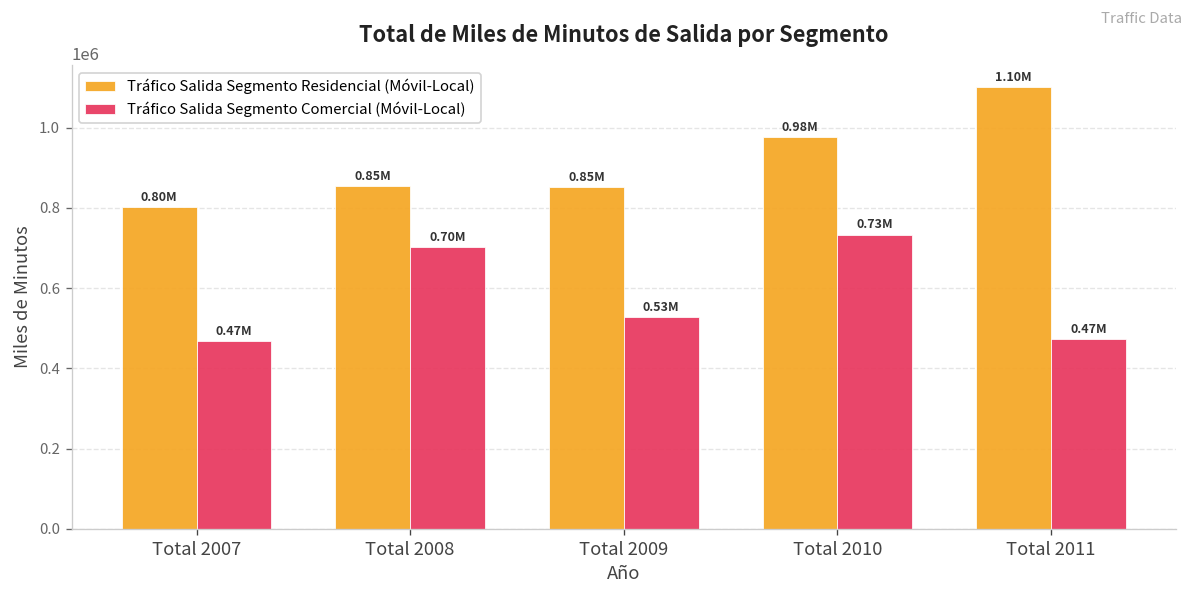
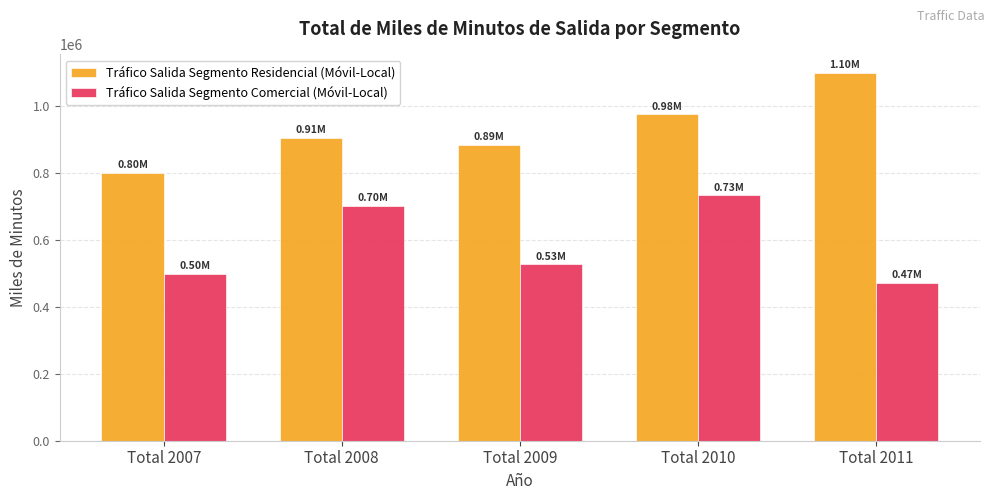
  {
    "Tráfico Salida Segmento Residencial (Móvil-Local)": {
      "Total 2007": "0.80M",
-     "Total 2008": "0.85M",
-     "Total 2009": "0.85M",
+     "Total 2008": "0.91M",
+     "Total 2009": "0.89M",
      "Total 2010": "0.98M",
      "Total 2011": "1.10M"
    },
    "Tráfico Salida Segmento Comercial (Móvil-Local)": {
-     "Total 2007": "0.47M",
+     "Total 2007": "0.50M",
      "Total 2008": "0.70M",
      "Total 2009": "0.53M",
      "Total 2010": "0.73M",
      "Total 2011": "0.47M"
    }
  }
